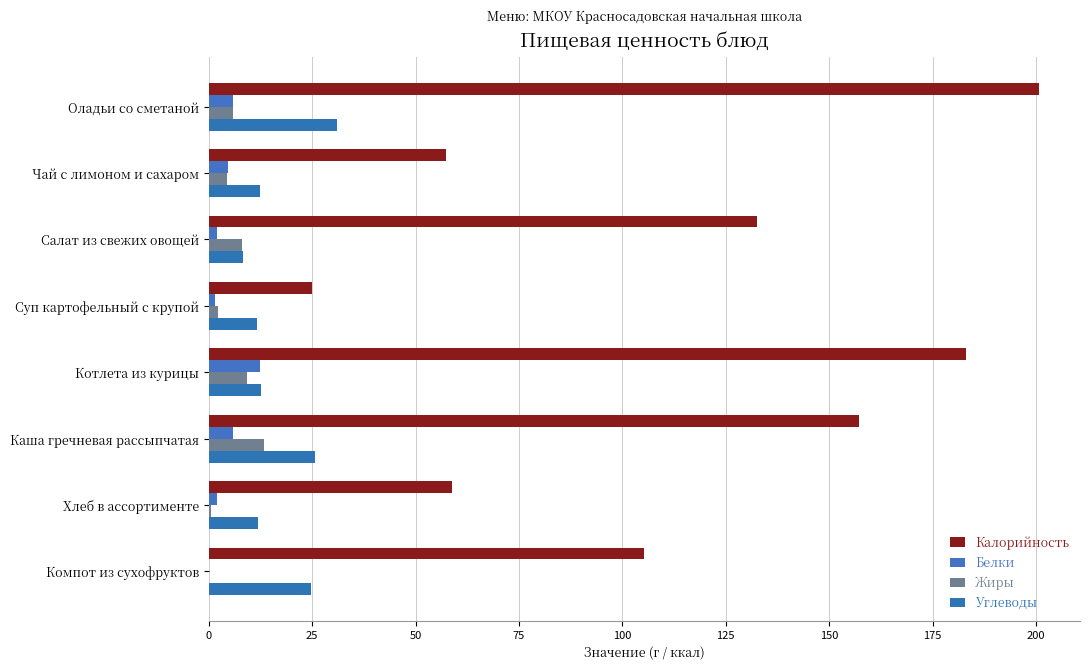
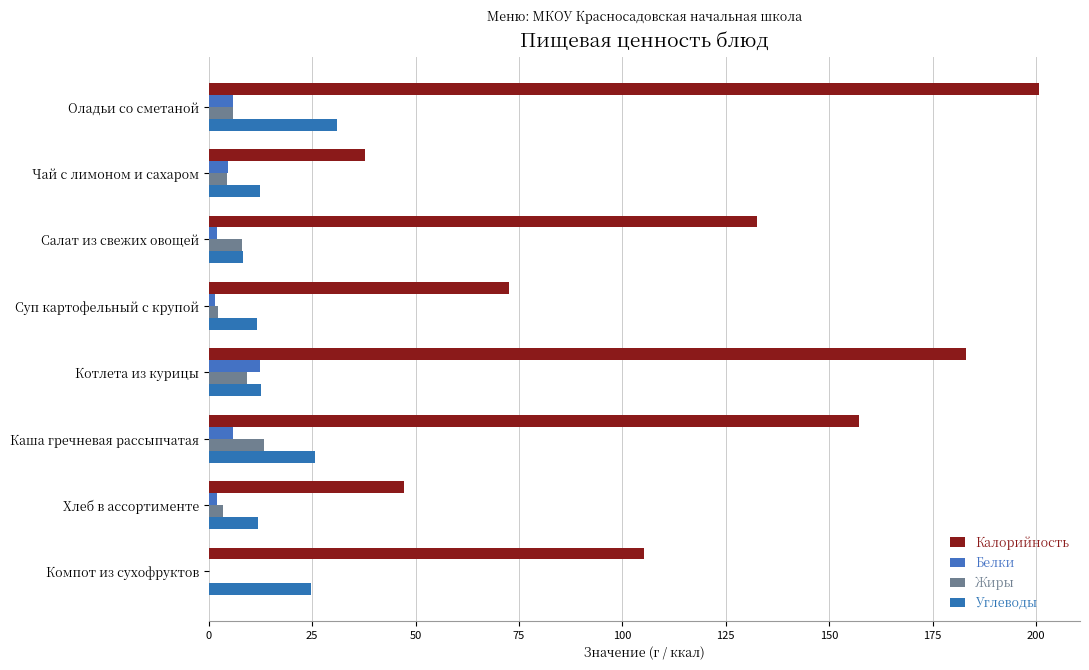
  {
    "Калорийность": {
      "Оладьи со сметаной": 201,
-     "Чай с лимоном и сахаром": 57,
+     "Чай с лимоном и сахаром": 38,
      "Салат из свежих овощей": 133,
-     "Суп картофельный с крупой": 25,
+     "Суп картофельный с крупой": 73,
      "Котлета из курицы": 183,
      "Каша гречневая рассыпчатая": 157,
-     "Хлеб в ассортименте": 59,
+     "Хлеб в ассортименте": 47,
      "Компот из сухофруктов": 105
    },
    "Жиры": {
      "Оладьи со сметаной": 6,
      "Чай с лимоном и сахаром": 4,
      "Салат из свежих овощей": 8,
      "Суп картофельный с крупой": 2,
      "Котлета из курицы": 9,
      "Каша гречневая рассыпчатая": 13,
-     "Хлеб в ассортименте": 0,
+     "Хлеб в ассортименте": 4,
      "Компот из сухофруктов": 0
    }
  }
